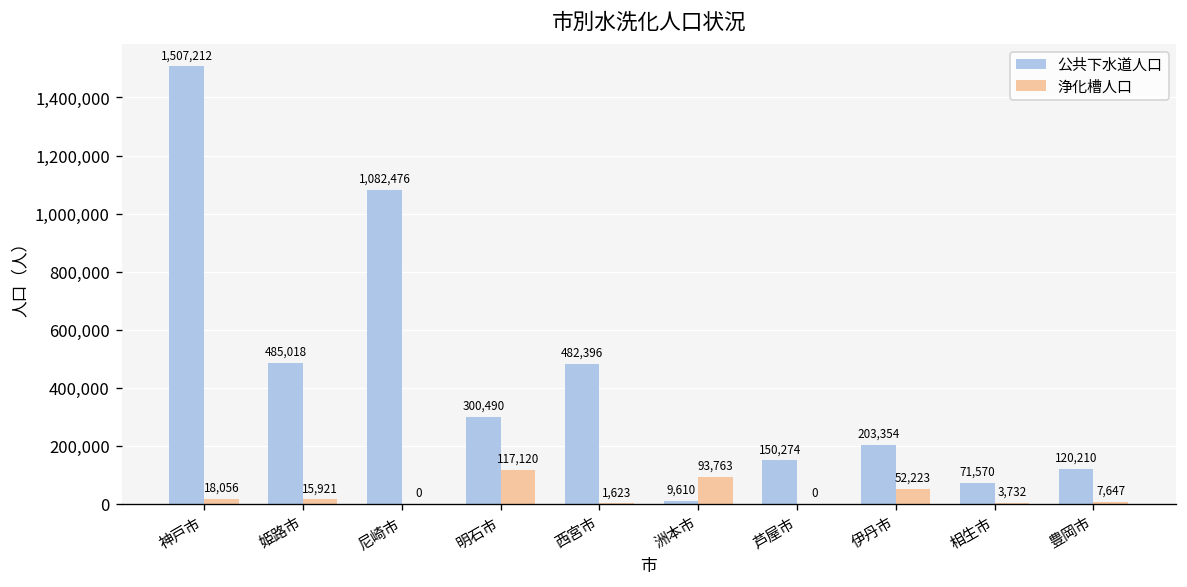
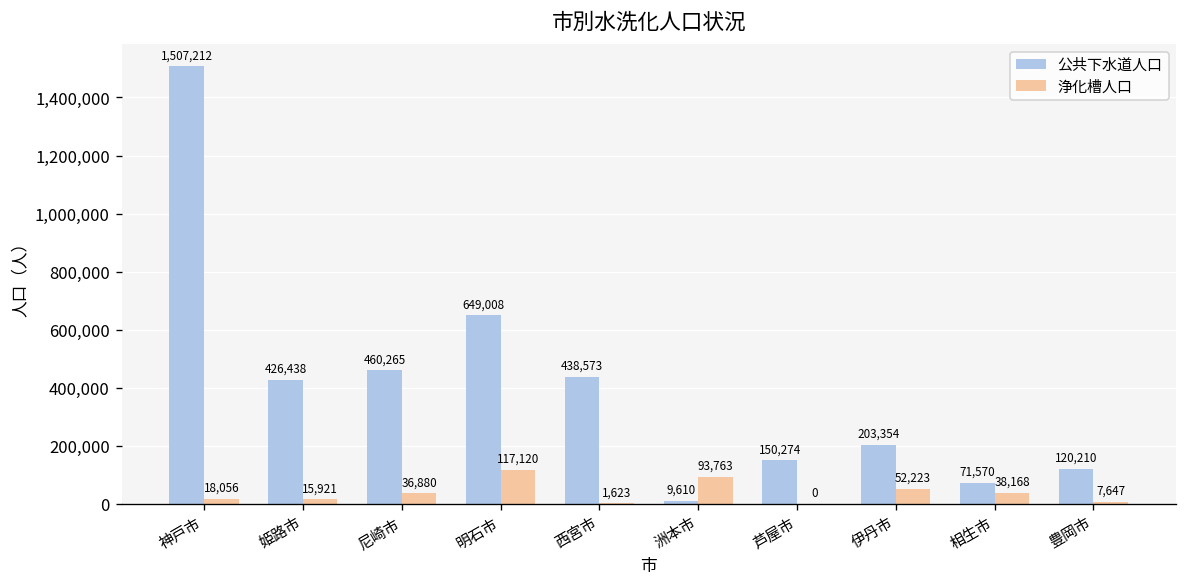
  {
    "公共下水道人口": {
      "神戸市": "1,507,212",
-     "姫路市": "485,018",
-     "尼崎市": "1,082,476",
-     "明石市": "300,490",
-     "西宮市": "482,396",
+     "姫路市": "426,438",
+     "尼崎市": "460,265",
+     "明石市": "649,008",
+     "西宮市": "438,573",
      "洲本市": "9,610",
      "芦屋市": "150,274",
      "伊丹市": "203,354",
      "相生市": "71,570",
      "豊岡市": "120,210"
    },
    "浄化槽人口": {
      "神戸市": "18,056",
      "姫路市": "15,921",
-     "尼崎市": "0",
+     "尼崎市": "36,880",
      "明石市": "117,120",
      "西宮市": "1,623",
      "洲本市": "93,763",
      "芦屋市": "0",
      "伊丹市": "52,223",
-     "相生市": "3,732",
+     "相生市": "38,168",
      "豊岡市": "7,647"
    }
  }
